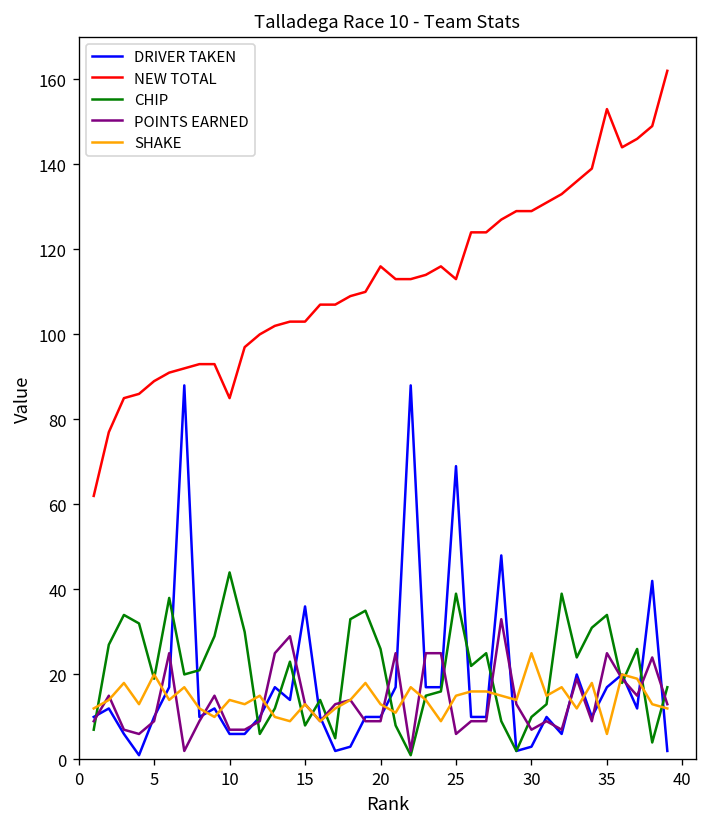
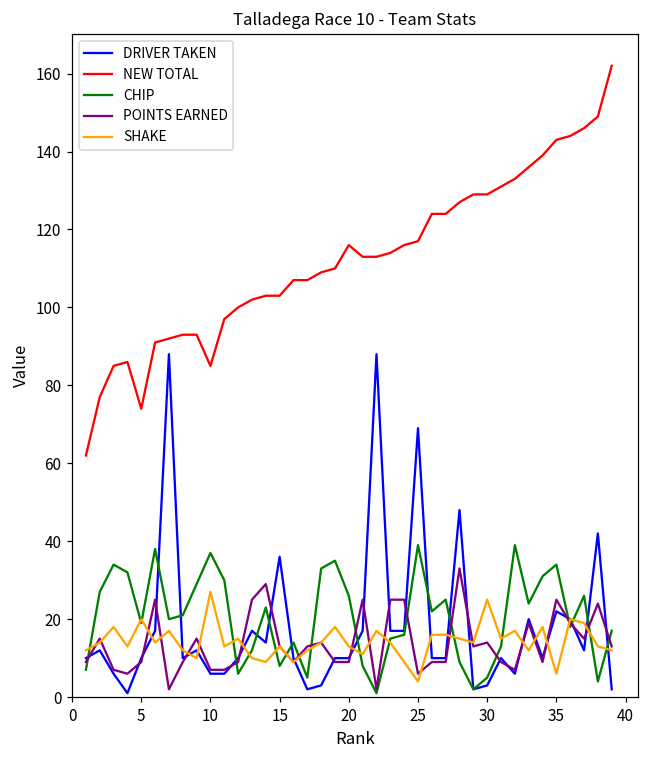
  {
    "DRIVER TAKEN": {
      "5": 10,
      "10": 6,
      "15": 36,
      "20": 10,
      "25": 69,
      "30": 3,
-     "35": 17
+     "35": 22
    },
    "NEW TOTAL": {
-     "5": 89,
+     "5": 74,
      "10": 85,
      "15": 103,
      "20": 116,
-     "25": 113,
+     "25": 117,
      "30": 129,
-     "35": 153
+     "35": 143
    },
    "CHIP": {
      "5": 19,
-     "10": 44,
+     "10": 37,
      "15": 8,
      "20": 26,
      "25": 39,
-     "30": 10,
+     "30": 5,
      "35": 34
    },
    "POINTS EARNED": {
      "5": 9,
      "10": 7,
      "20": 9,
      "25": 6,
-     "30": 7,
+     "30": 14,
      "35": 25
    },
    "SHAKE": {
      "5": 20,
-     "10": 14,
+     "10": 27,
      "20": 13,
-     "25": 15,
+     "25": 4,
      "30": 25,
      "35": 6
    }
  }
